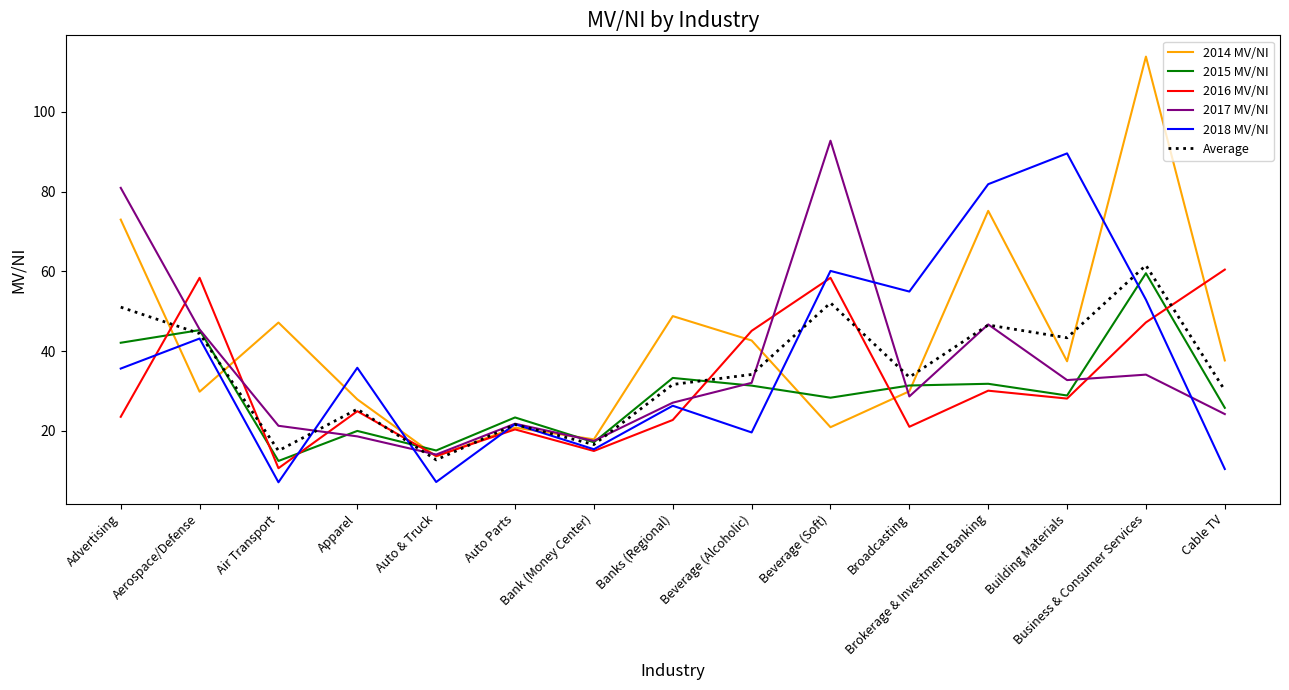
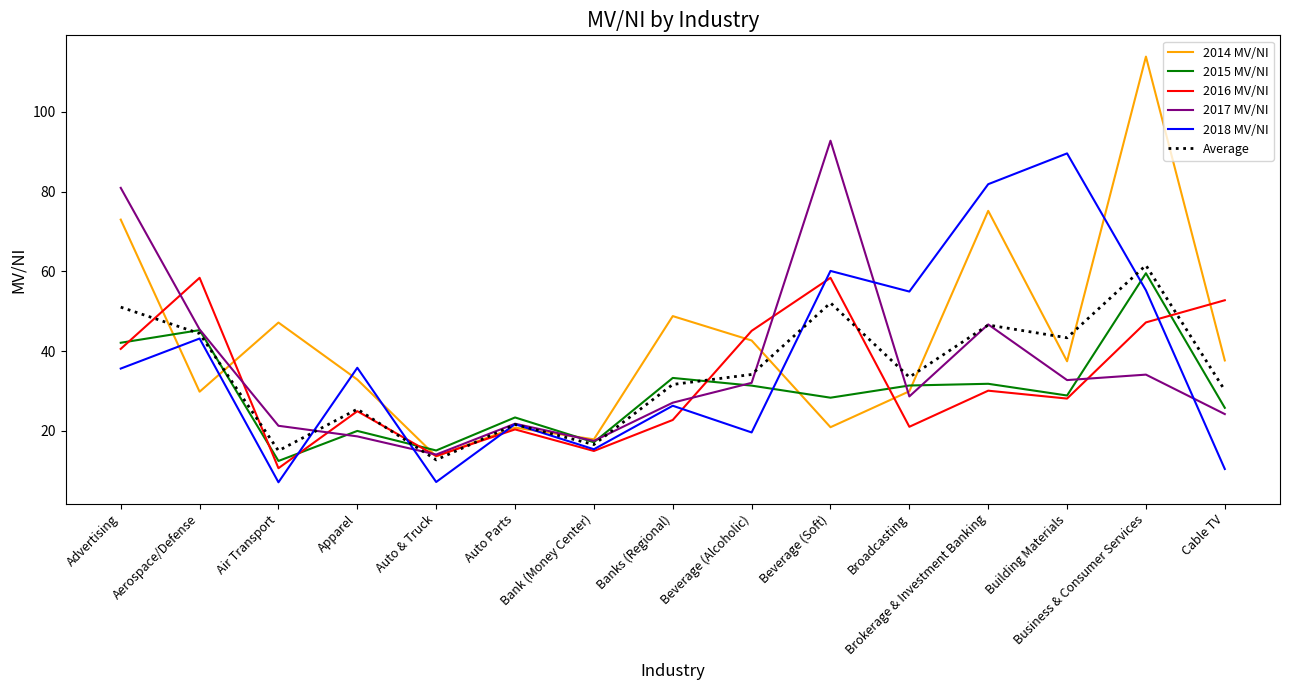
  {
    "2014 MV/NI": {
      "Advertising": 73,
      "Aerospace/Defense": 30,
      "Air Transport": 47,
-     "Apparel": 28,
+     "Apparel": 33,
      "Banks (Regional)": 49,
      "Beverage (Alcoholic)": 43,
      "Beverage (Soft)": 21,
      "Broadcasting": 30,
      "Brokerage & Investment Banking": 75,
      "Building Materials": 37,
      "Business & Consumer Services": 114,
      "Cable TV": 38
    },
    "2015 MV/NI": {
      "Advertising": 42,
      "Air Transport": 12,
      "Apparel": 20,
      "Auto & Truck": 15,
      "Auto Parts": 23,
      "Banks (Regional)": 33,
      "Beverage (Alcoholic)": 31,
      "Beverage (Soft)": 28,
      "Broadcasting": 31,
      "Brokerage & Investment Banking": 32,
      "Building Materials": 29,
      "Business & Consumer Services": 60,
      "Cable TV": 26
    },
    "2016 MV/NI": {
-     "Advertising": 23,
+     "Advertising": 41,
      "Aerospace/Defense": 58,
      "Air Transport": 11,
      "Banks (Regional)": 23,
      "Beverage (Alcoholic)": 45,
      "Beverage (Soft)": 58,
      "Broadcasting": 21,
      "Brokerage & Investment Banking": 30,
      "Building Materials": 28,
      "Business & Consumer Services": 47,
-     "Cable TV": 60
+     "Cable TV": 53
    },
    "2017 MV/NI": {
      "Advertising": 81,
      "Air Transport": 21,
      "Apparel": 19,
      "Banks (Regional)": 27,
      "Beverage (Alcoholic)": 32,
      "Beverage (Soft)": 93,
      "Broadcasting": 29,
      "Building Materials": 33,
      "Business & Consumer Services": 34,
      "Cable TV": 24
    },
    "2018 MV/NI": {
      "Advertising": 36,
      "Aerospace/Defense": 43,
      "Air Transport": 7,
      "Apparel": 36,
      "Auto & Truck": 7,
      "Banks (Regional)": 26,
      "Beverage (Alcoholic)": 20,
      "Beverage (Soft)": 60,
      "Broadcasting": 55,
      "Brokerage & Investment Banking": 82,
      "Building Materials": 90,
-     "Business & Consumer Services": 53,
+     "Business & Consumer Services": 55,
      "Cable TV": 10
    },
    "Average": {
      "Advertising": 51,
      "Aerospace/Defense": 44,
      "Air Transport": 15,
      "Auto & Truck": 13,
      "Banks (Regional)": 32,
      "Beverage (Alcoholic)": 34,
      "Beverage (Soft)": 52,
      "Broadcasting": 33,
      "Building Materials": 43,
      "Business & Consumer Services": 62,
      "Cable TV": 30
    }
  }
